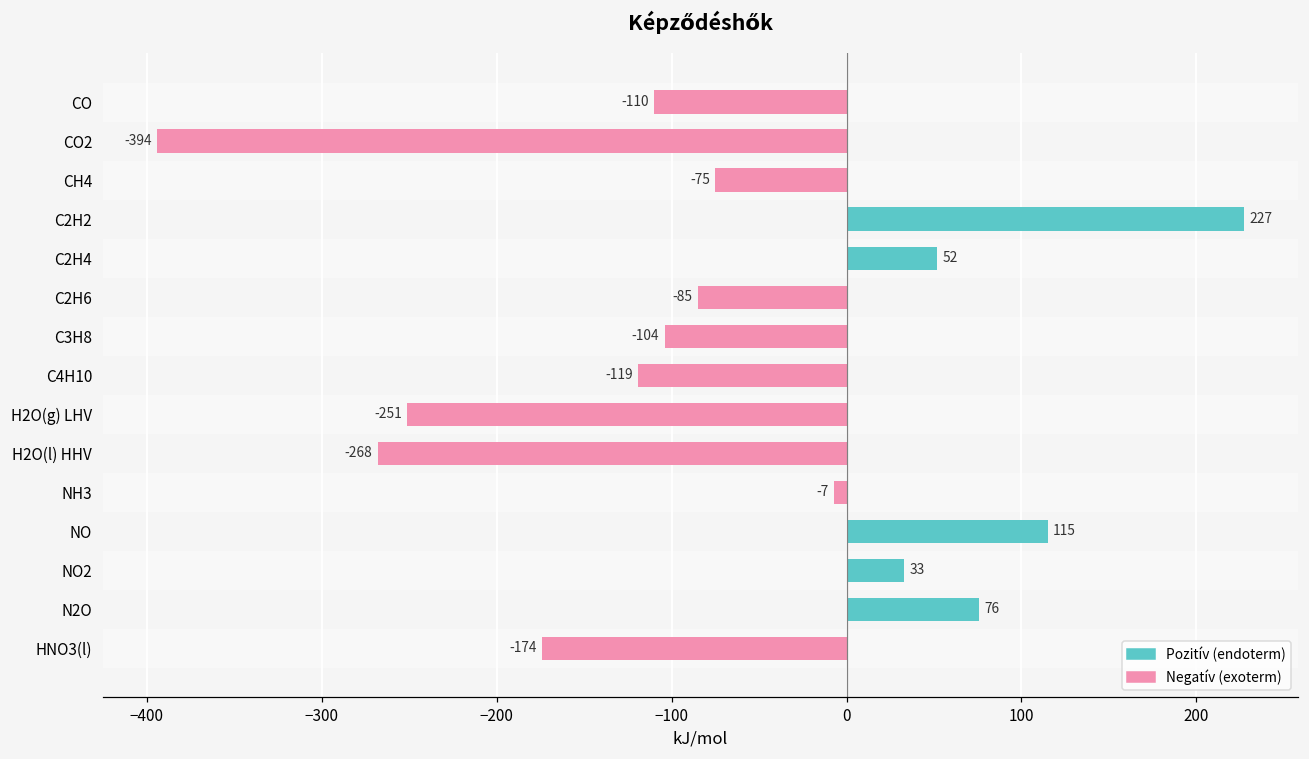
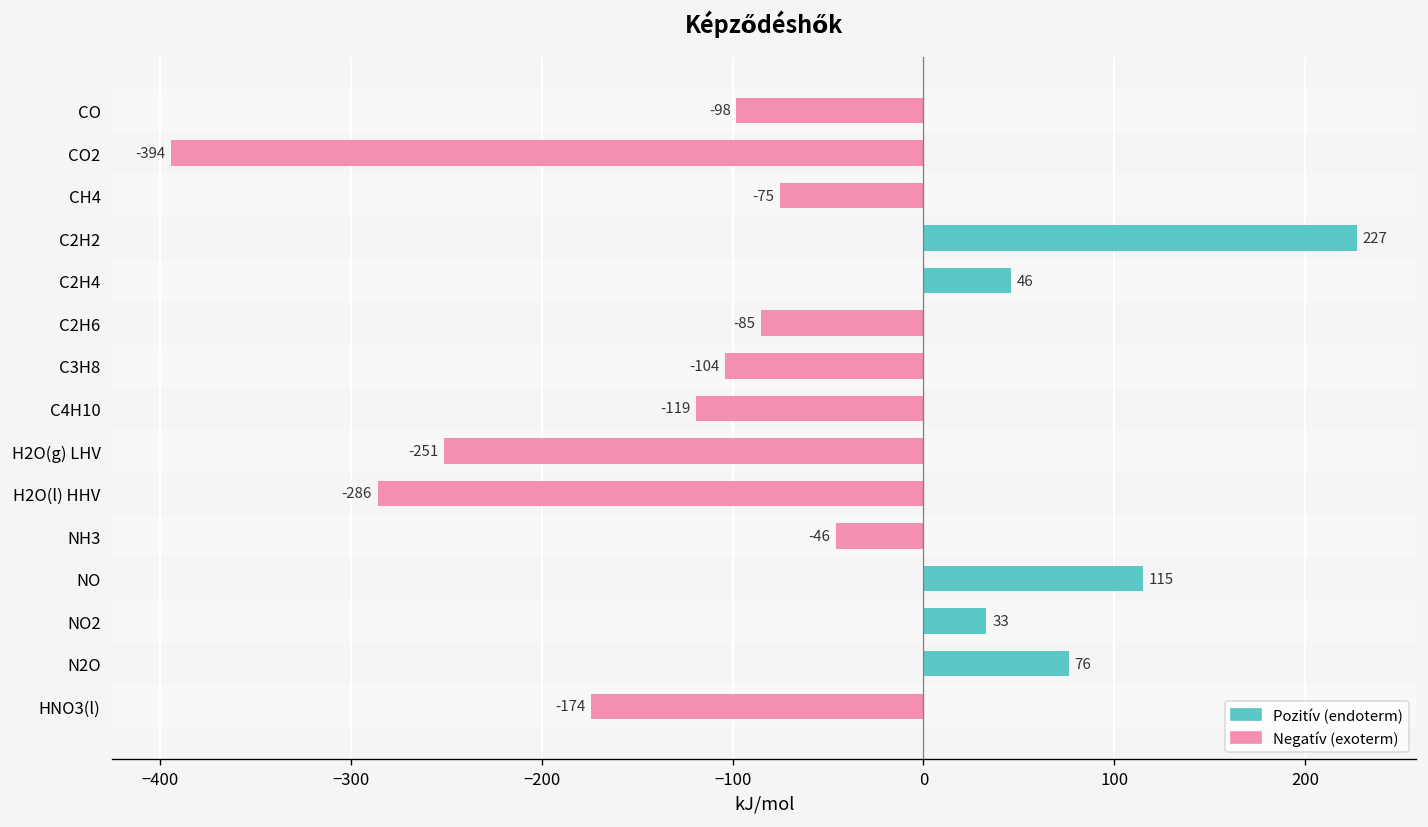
  {
-   "CO": -110,
+   "CO": -98,
    "CO2": -394,
    "CH4": -75,
    "C2H2": 227,
-   "C2H4": 52,
+   "C2H4": 46,
    "C2H6": -85,
    "C3H8": -104,
    "C4H10": -119,
    "H2O(g) LHV": -251,
-   "H2O(l) HHV": -268,
-   "NH3": -7,
+   "H2O(l) HHV": -286,
+   "NH3": -46,
    "NO": 115,
    "NO2": 33,
    "N2O": 76,
    "HNO3(l)": -174
  }
